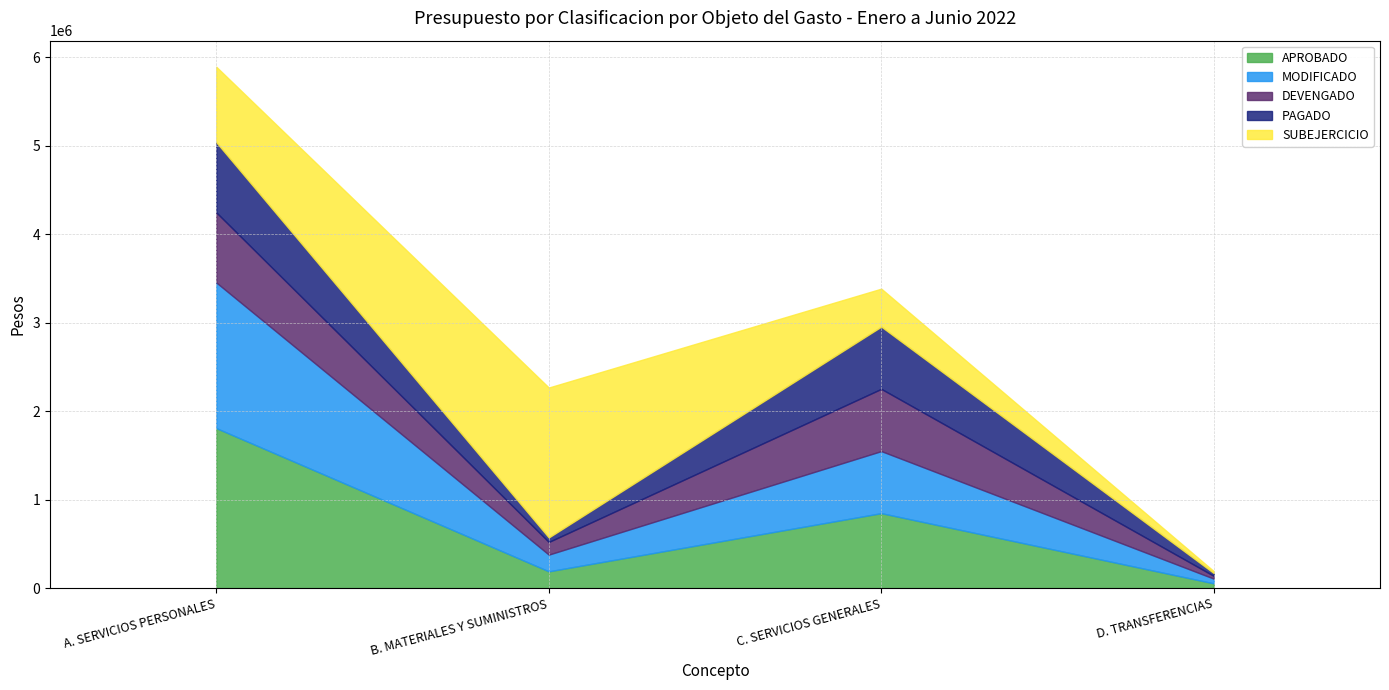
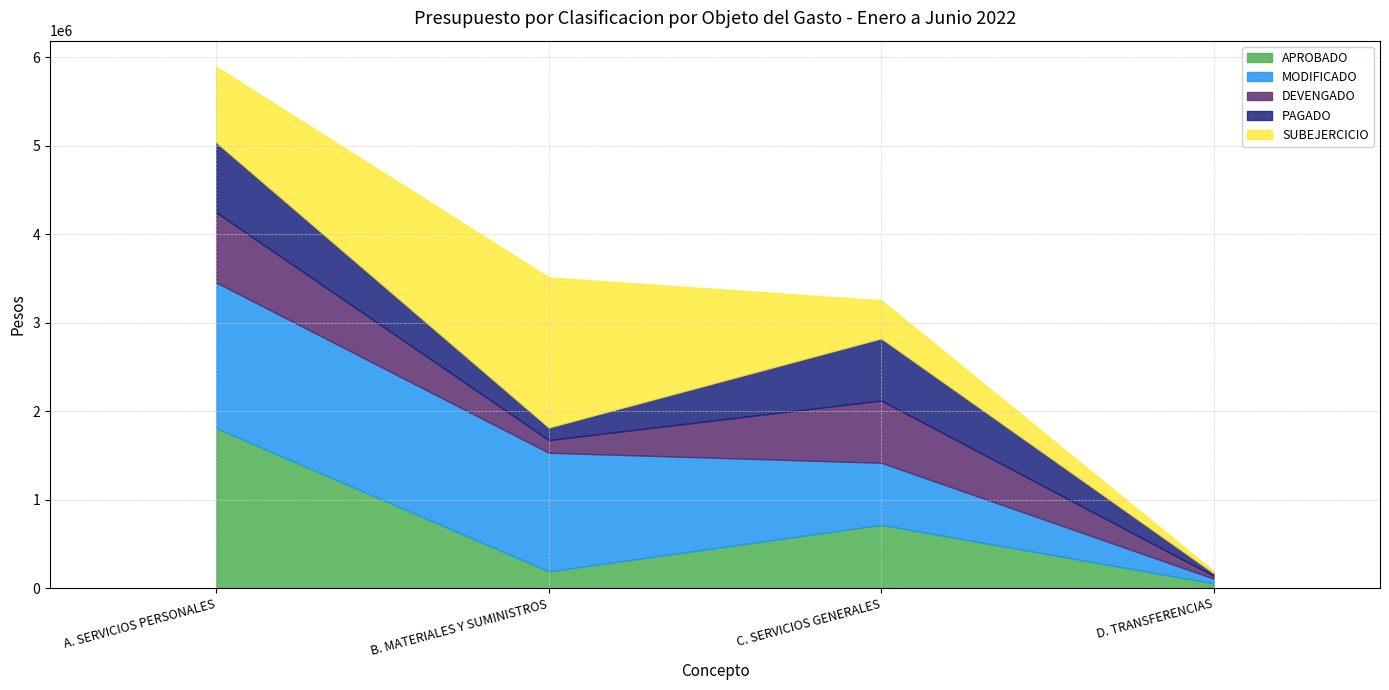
  {
    "APROBADO": {
      "A. SERVICIOS PERSONALES": 1800000,
      "B. MATERIALES Y SUMINISTROS": 200000,
-     "C. SERVICIOS GENERALES": 800000,
+     "C. SERVICIOS GENERALES": 700000,
      "D. TRANSFERENCIAS": 100000
    },
    "MODIFICADO": {
      "A. SERVICIOS PERSONALES": 1600000,
-     "B. MATERIALES Y SUMINISTROS": 200000,
+     "B. MATERIALES Y SUMINISTROS": 1300000,
      "C. SERVICIOS GENERALES": 700000,
      "D. TRANSFERENCIAS": 100000
    },
    "DEVENGADO": {
      "A. SERVICIOS PERSONALES": 800000,
      "B. MATERIALES Y SUMINISTROS": 100000,
      "C. SERVICIOS GENERALES": 700000,
      "D. TRANSFERENCIAS": 0
    },
    "PAGADO": {
      "A. SERVICIOS PERSONALES": 800000,
-     "B. MATERIALES Y SUMINISTROS": 50000,
+     "B. MATERIALES Y SUMINISTROS": 140000,
      "C. SERVICIOS GENERALES": 700000
    },
    "SUBEJERCICIO": {
      "A. SERVICIOS PERSONALES": 900000,
      "B. MATERIALES Y SUMINISTROS": 1700000,
      "C. SERVICIOS GENERALES": 400000
    }
  }
